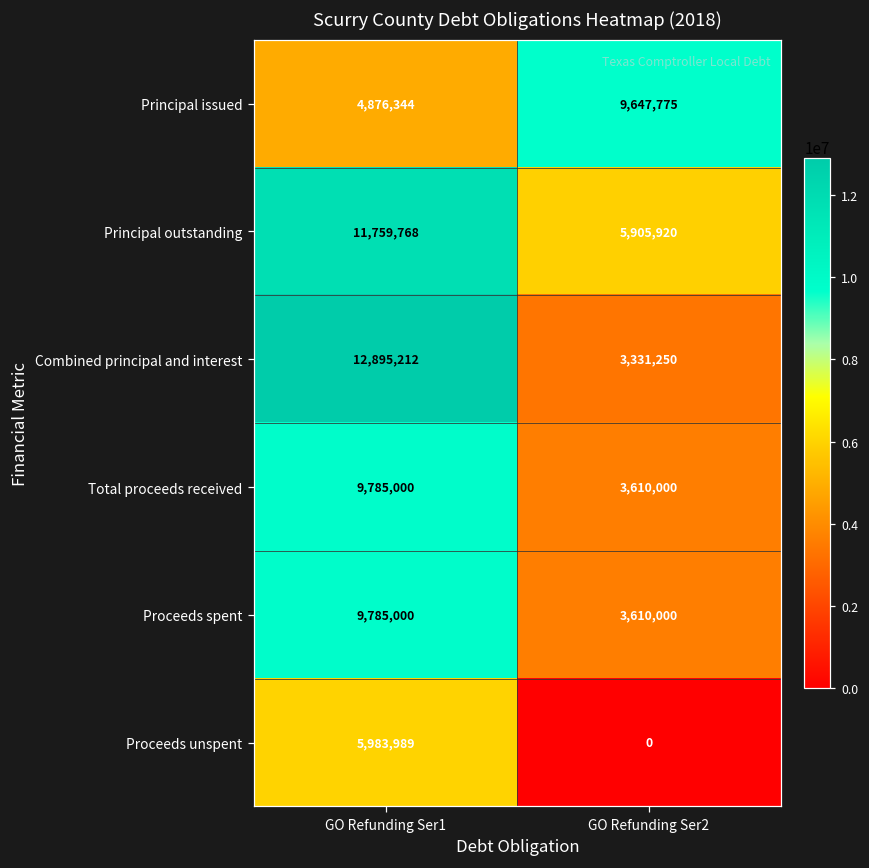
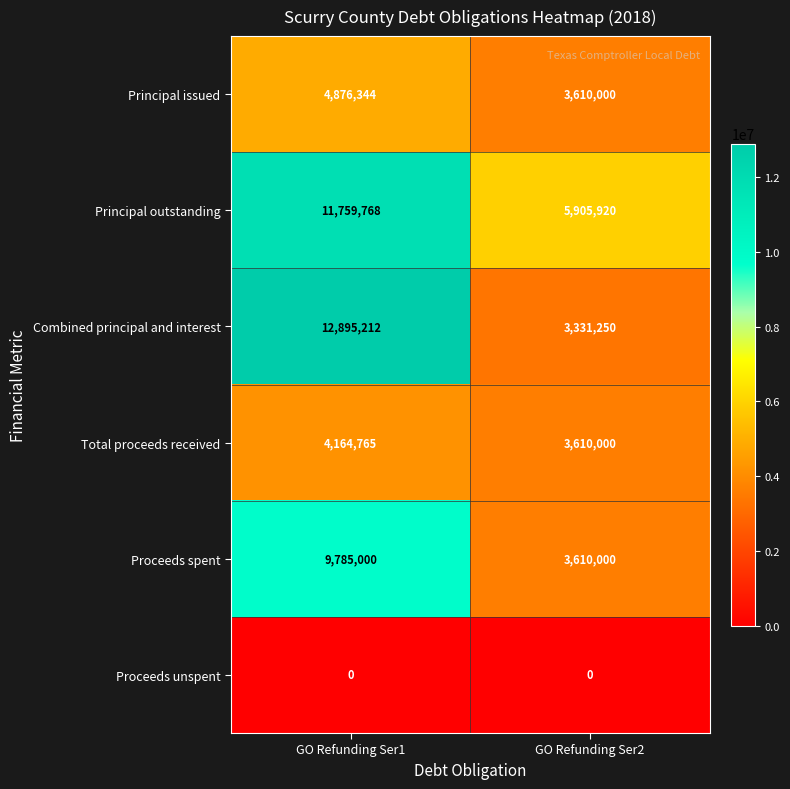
  {
    "Principal issued": {
      "GO Refunding Ser1": "4,876,344",
-     "GO Refunding Ser2": "9,647,775"
+     "GO Refunding Ser2": "3,610,000"
    },
    "Principal outstanding": {
      "GO Refunding Ser1": "11,759,768",
      "GO Refunding Ser2": "5,905,920"
    },
    "Combined principal and interest": {
      "GO Refunding Ser1": "12,895,212",
      "GO Refunding Ser2": "3,331,250"
    },
    "Total proceeds received": {
-     "GO Refunding Ser1": "9,785,000",
+     "GO Refunding Ser1": "4,164,765",
      "GO Refunding Ser2": "3,610,000"
    },
    "Proceeds spent": {
      "GO Refunding Ser1": "9,785,000",
      "GO Refunding Ser2": "3,610,000"
    },
    "Proceeds unspent": {
-     "GO Refunding Ser1": "5,983,989",
+     "GO Refunding Ser1": "0",
      "GO Refunding Ser2": "0"
    }
  }
